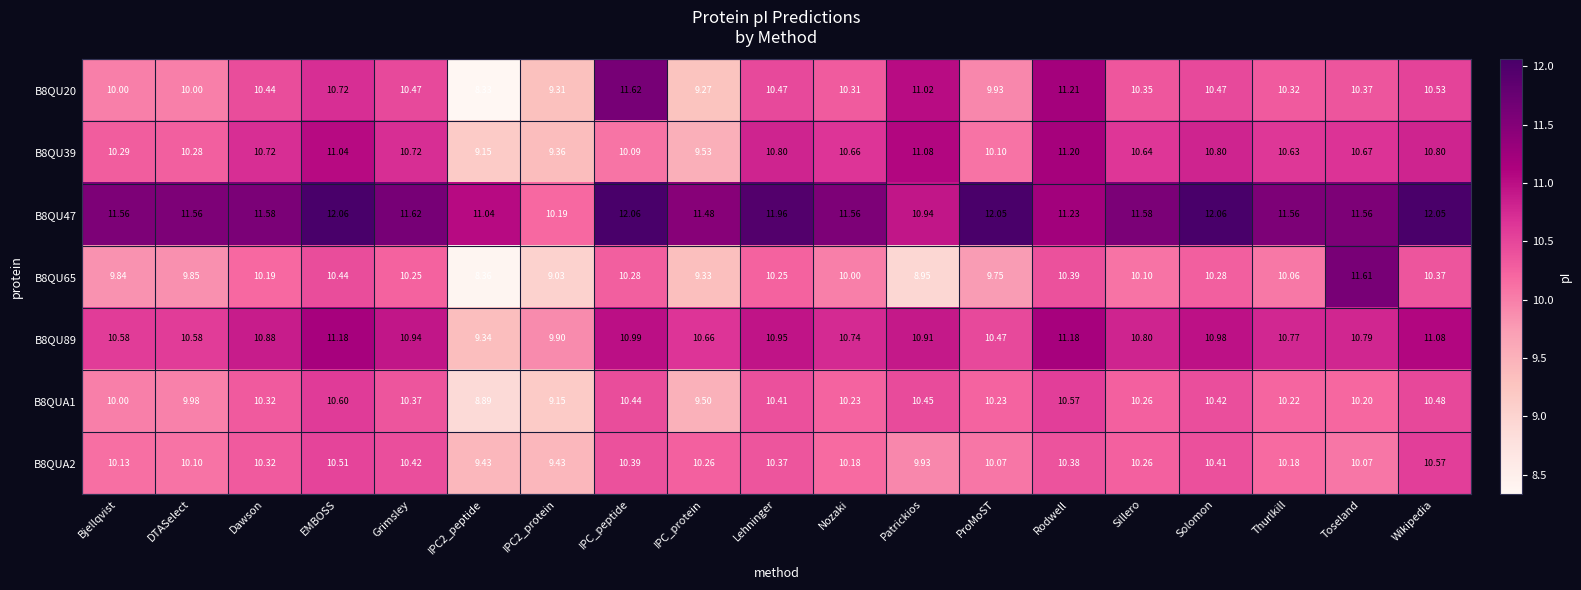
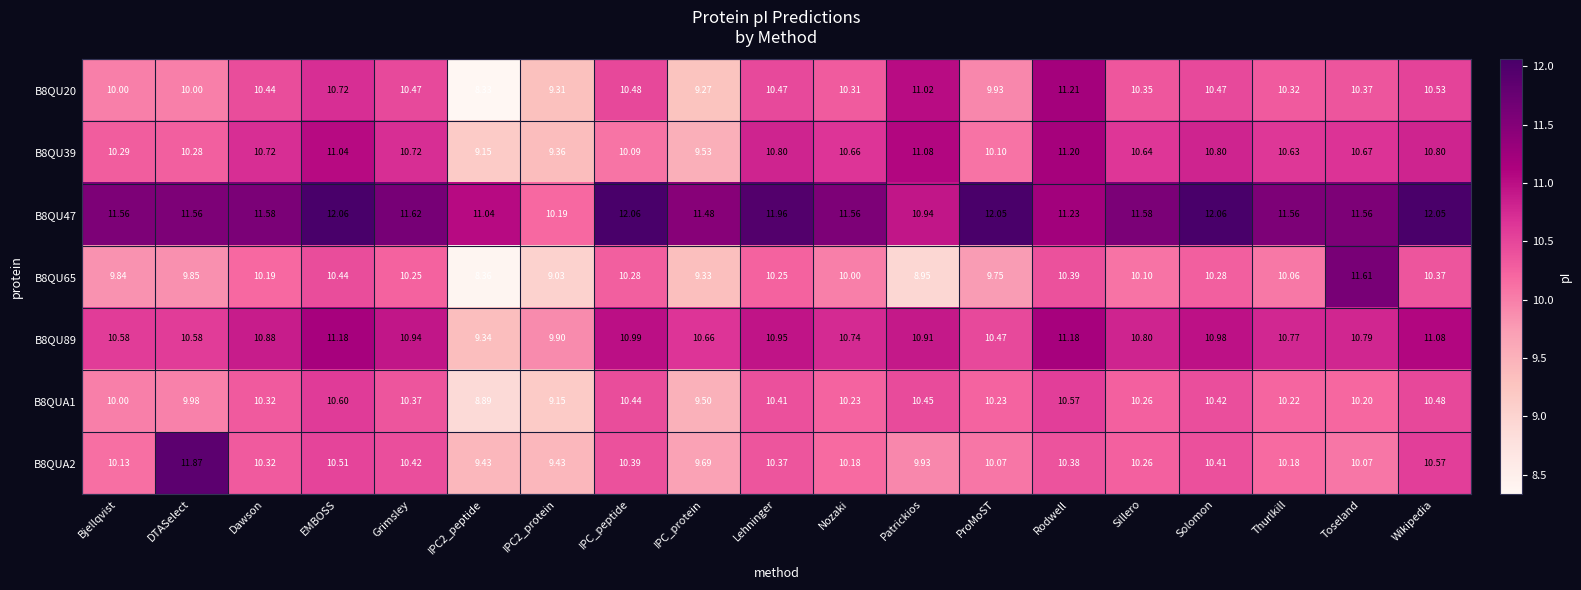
  {
    "B8QU20": {
      "Bjellqvist": 10.00,
      "DTASelect": 10.00,
      "Dawson": 10.44,
      "EMBOSS": 10.72,
      "Grimsley": 10.47,
      "IPC2_protein": 9.31,
-     "IPC_peptide": 11.62,
+     "IPC_peptide": 10.48,
      "IPC_protein": 9.27,
      "Lehninger": 10.47,
      "Nozaki": 10.31,
      "Patrickios": 11.02,
      "ProMoST": 9.93,
      "Rodwell": 11.21,
      "Sillero": 10.35,
      "Solomon": 10.47,
      "Thurlkill": 10.32,
      "Toseland": 10.37,
      "Wikipedia": 10.53
    },
    "B8QU39": {
      "Bjellqvist": 10.29,
      "DTASelect": 10.28,
      "Dawson": 10.72,
      "EMBOSS": 11.04,
      "Grimsley": 10.72,
      "IPC2_peptide": 9.15,
      "IPC2_protein": 9.36,
      "IPC_peptide": 10.09,
      "IPC_protein": 9.53,
      "Lehninger": 10.80,
      "Nozaki": 10.66,
      "Patrickios": 11.08,
      "ProMoST": 10.10,
      "Rodwell": 11.20,
      "Sillero": 10.64,
      "Solomon": 10.80,
      "Thurlkill": 10.63,
      "Toseland": 10.67,
      "Wikipedia": 10.80
    },
    "B8QU47": {
      "Bjellqvist": 11.56,
      "DTASelect": 11.56,
      "Dawson": 11.58,
      "EMBOSS": 12.06,
      "Grimsley": 11.62,
      "IPC2_peptide": 11.04,
      "IPC2_protein": 10.19,
      "IPC_peptide": 12.06,
      "IPC_protein": 11.48,
      "Lehninger": 11.96,
      "Nozaki": 11.56,
      "Patrickios": 10.94,
      "ProMoST": 12.05,
      "Rodwell": 11.23,
      "Sillero": 11.58,
      "Solomon": 12.06,
      "Thurlkill": 11.56,
      "Toseland": 11.56,
      "Wikipedia": 12.05
    },
    "B8QU65": {
      "Bjellqvist": 9.84,
      "DTASelect": 9.85,
      "Dawson": 10.19,
      "EMBOSS": 10.44,
      "Grimsley": 10.25,
      "IPC2_protein": 9.03,
      "IPC_peptide": 10.28,
      "IPC_protein": 9.33,
      "Lehninger": 10.25,
      "Nozaki": 10.00,
      "ProMoST": 9.75,
      "Rodwell": 10.39,
      "Sillero": 10.10,
      "Solomon": 10.28,
      "Thurlkill": 10.06,
      "Toseland": 11.61,
      "Wikipedia": 10.37
    },
    "B8QU89": {
      "Bjellqvist": 10.58,
      "DTASelect": 10.58,
      "Dawson": 10.88,
      "EMBOSS": 11.18,
      "Grimsley": 10.94,
      "IPC2_peptide": 9.34,
      "IPC2_protein": 9.90,
      "IPC_peptide": 10.99,
      "IPC_protein": 10.66,
      "Lehninger": 10.95,
      "Nozaki": 10.74,
      "Patrickios": 10.91,
      "ProMoST": 10.47,
      "Rodwell": 11.18,
      "Sillero": 10.80,
      "Solomon": 10.98,
      "Thurlkill": 10.77,
      "Toseland": 10.79,
      "Wikipedia": 11.08
    },
    "B8QUA1": {
      "Bjellqvist": 10.00,
      "DTASelect": 9.98,
      "Dawson": 10.32,
      "EMBOSS": 10.60,
      "Grimsley": 10.37,
      "IPC2_protein": 9.15,
      "IPC_peptide": 10.44,
      "IPC_protein": 9.50,
      "Lehninger": 10.41,
      "Nozaki": 10.23,
      "Patrickios": 10.45,
      "ProMoST": 10.23,
      "Rodwell": 10.57,
      "Sillero": 10.26,
      "Solomon": 10.42,
      "Thurlkill": 10.22,
      "Toseland": 10.20,
      "Wikipedia": 10.48
    },
    "B8QUA2": {
      "Bjellqvist": 10.13,
-     "DTASelect": 10.10,
+     "DTASelect": 11.87,
      "Dawson": 10.32,
      "EMBOSS": 10.51,
      "Grimsley": 10.42,
      "IPC2_peptide": 9.43,
      "IPC2_protein": 9.43,
      "IPC_peptide": 10.39,
-     "IPC_protein": 10.26,
+     "IPC_protein": 9.69,
      "Lehninger": 10.37,
      "Nozaki": 10.18,
      "Patrickios": 9.93,
      "ProMoST": 10.07,
      "Rodwell": 10.38,
      "Sillero": 10.26,
      "Solomon": 10.41,
      "Thurlkill": 10.18,
      "Toseland": 10.07,
      "Wikipedia": 10.57
    }
  }
